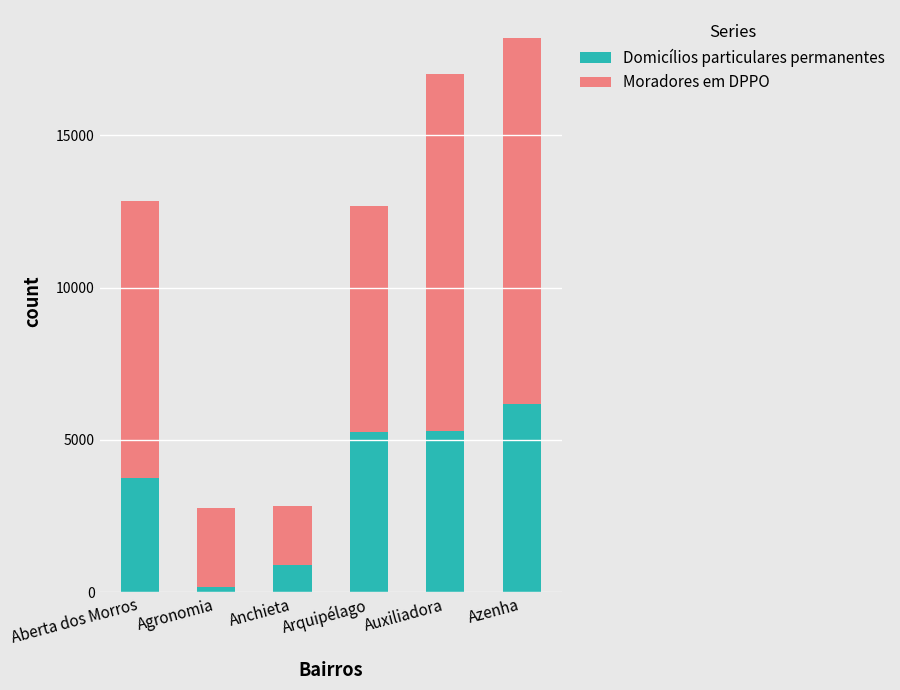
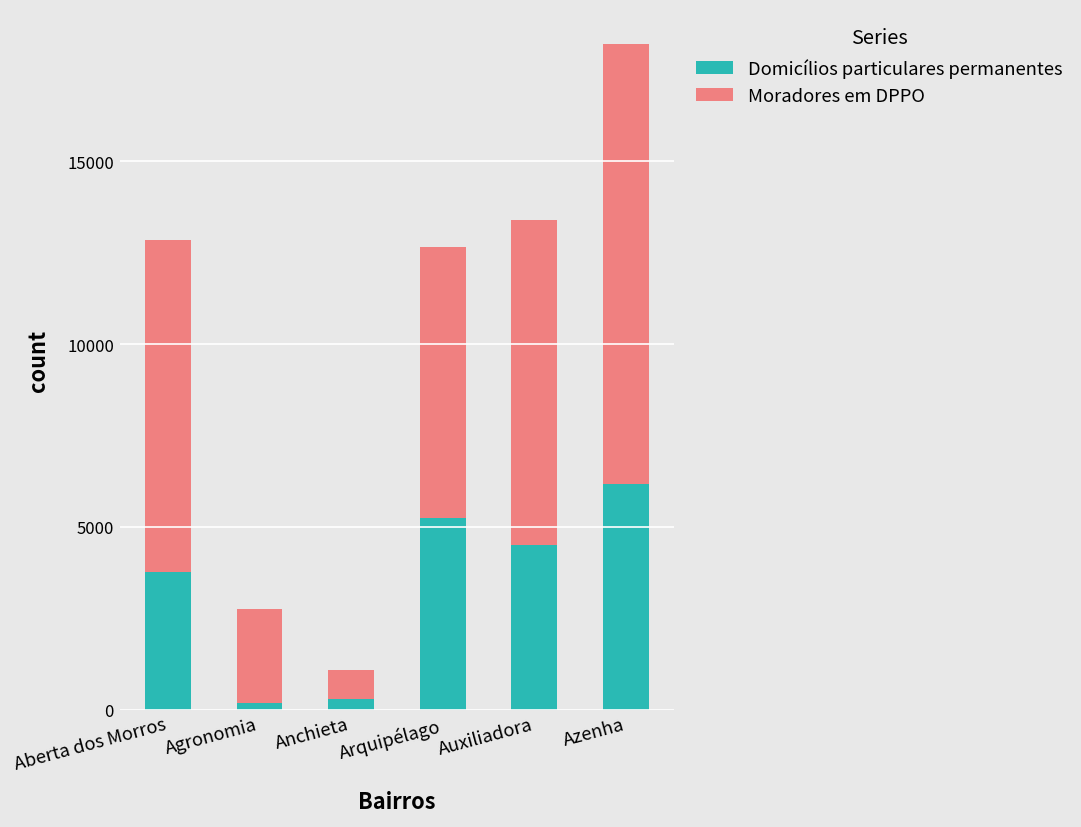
  {
    "Domicílios particulares permanentes": {
      "Aberta dos Morros": 3800,
      "Agronomia": 200,
-     "Anchieta": 900,
+     "Anchieta": 300,
      "Arquipélago": 5300,
-     "Auxiliadora": 5300,
+     "Auxiliadora": 4500,
      "Azenha": 6200
    },
    "Moradores em DPPO": {
      "Aberta dos Morros": 9100,
      "Agronomia": 2600,
-     "Anchieta": 1900,
+     "Anchieta": 800,
      "Arquipélago": 7400,
-     "Auxiliadora": 11700,
+     "Auxiliadora": 8900,
      "Azenha": 12000
    }
  }
